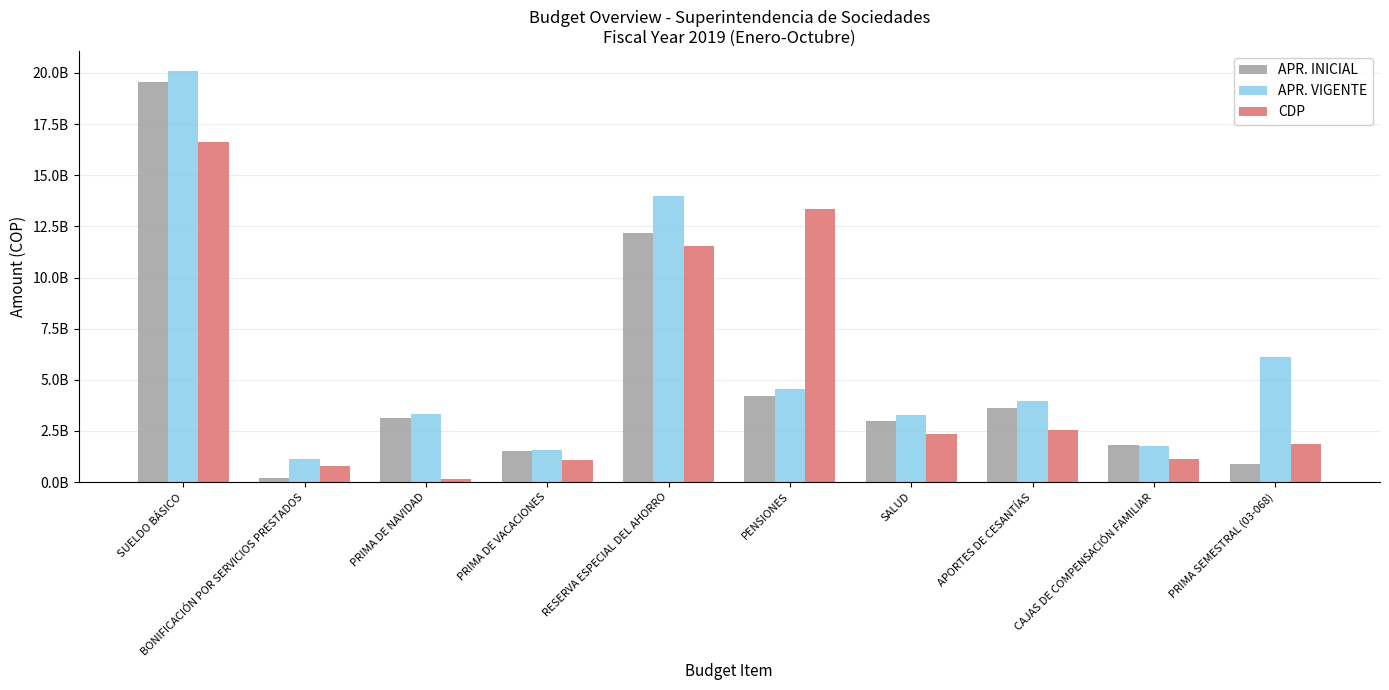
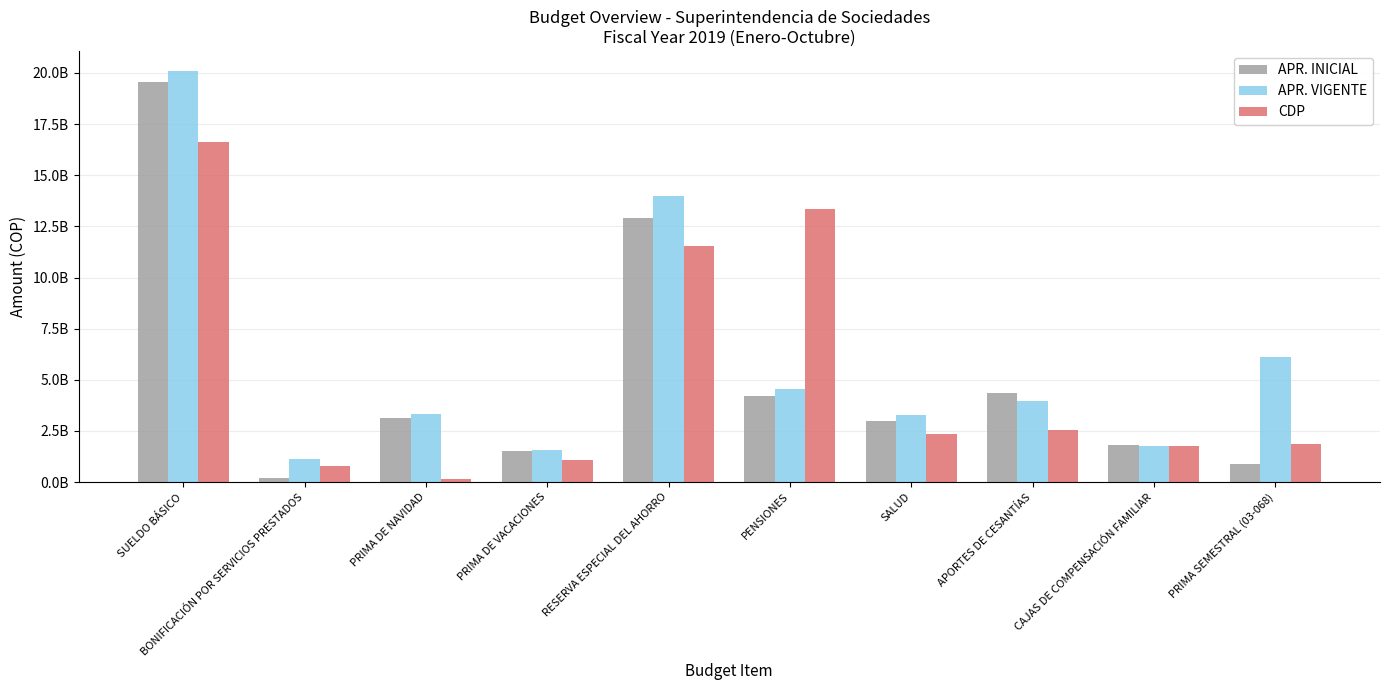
  {
    "APR. INICIAL": {
      "SUELDO BÁSICO": 19500000000,
      "BONIFICACIÓN POR SERVICIOS PRESTADOS": 200000000,
      "PRIMA DE NAVIDAD": 3100000000,
      "PRIMA DE VACACIONES": 1500000000,
-     "RESERVA ESPECIAL DEL AHORRO": 12200000000,
+     "RESERVA ESPECIAL DEL AHORRO": 12900000000,
      "PENSIONES": 4200000000,
      "SALUD": 3000000000,
-     "APORTES DE CESANTÍAS": 3600000000,
+     "APORTES DE CESANTÍAS": 4400000000,
      "CAJAS DE COMPENSACIÓN FAMILIAR": 1800000000,
      "PRIMA SEMESTRAL (03-068)": 900000000
    },
    "APR. VIGENTE": {
      "SUELDO BÁSICO": 20100000000,
      "BONIFICACIÓN POR SERVICIOS PRESTADOS": 1100000000,
      "PRIMA DE NAVIDAD": 3300000000,
      "PRIMA DE VACACIONES": 1600000000,
      "RESERVA ESPECIAL DEL AHORRO": 14000000000,
      "PENSIONES": 4500000000,
      "SALUD": 3300000000,
      "APORTES DE CESANTÍAS": 4000000000,
      "CAJAS DE COMPENSACIÓN FAMILIAR": 1800000000,
      "PRIMA SEMESTRAL (03-068)": 6100000000
    },
    "CDP": {
      "SUELDO BÁSICO": 16600000000,
      "BONIFICACIÓN POR SERVICIOS PRESTADOS": 800000000,
      "PRIMA DE NAVIDAD": 100000000,
      "PRIMA DE VACACIONES": 1100000000,
      "RESERVA ESPECIAL DEL AHORRO": 11600000000,
      "PENSIONES": 13300000000,
      "SALUD": 2300000000,
      "APORTES DE CESANTÍAS": 2600000000,
-     "CAJAS DE COMPENSACIÓN FAMILIAR": 1100000000,
+     "CAJAS DE COMPENSACIÓN FAMILIAR": 1800000000,
      "PRIMA SEMESTRAL (03-068)": 1900000000
    }
  }
